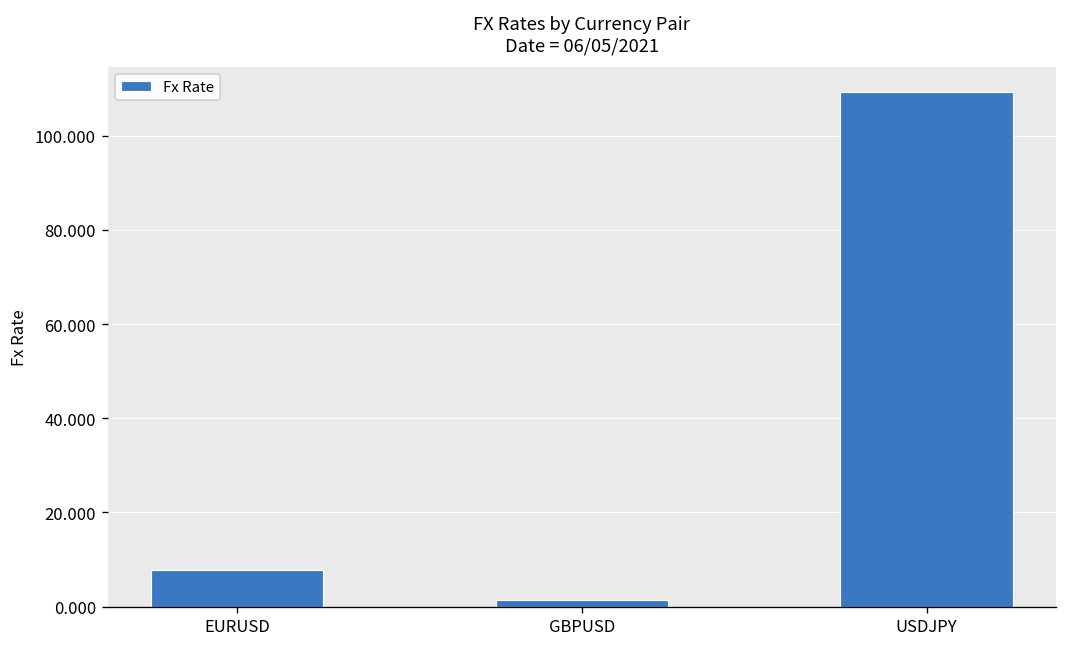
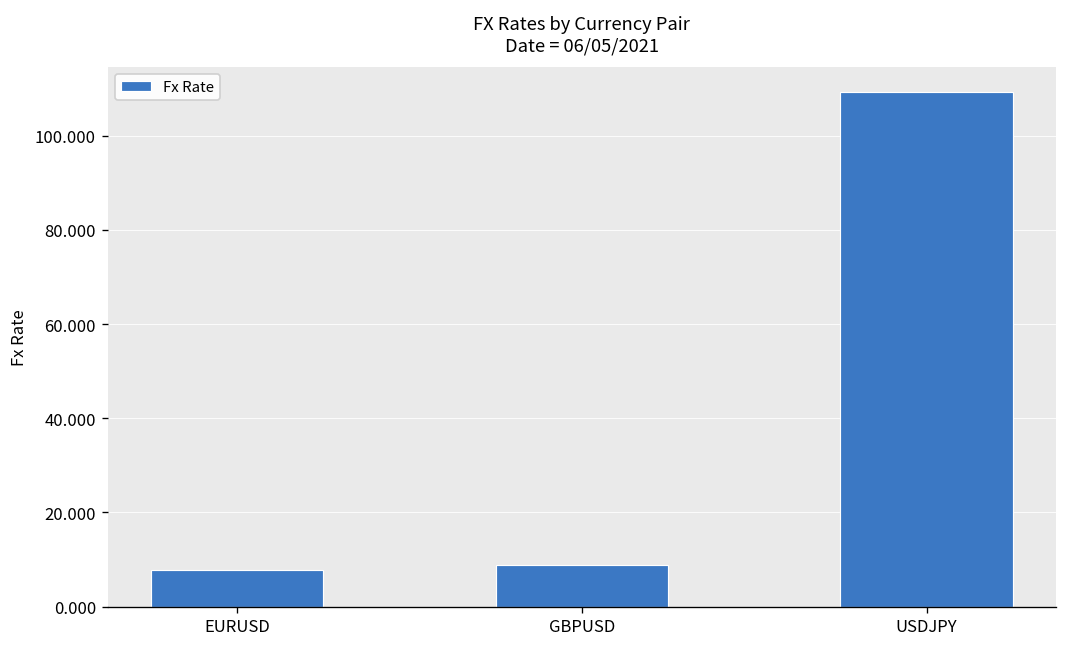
  {
    "EURUSD": 8,
-   "GBPUSD": 1,
+   "GBPUSD": 9,
    "USDJPY": 109
  }
